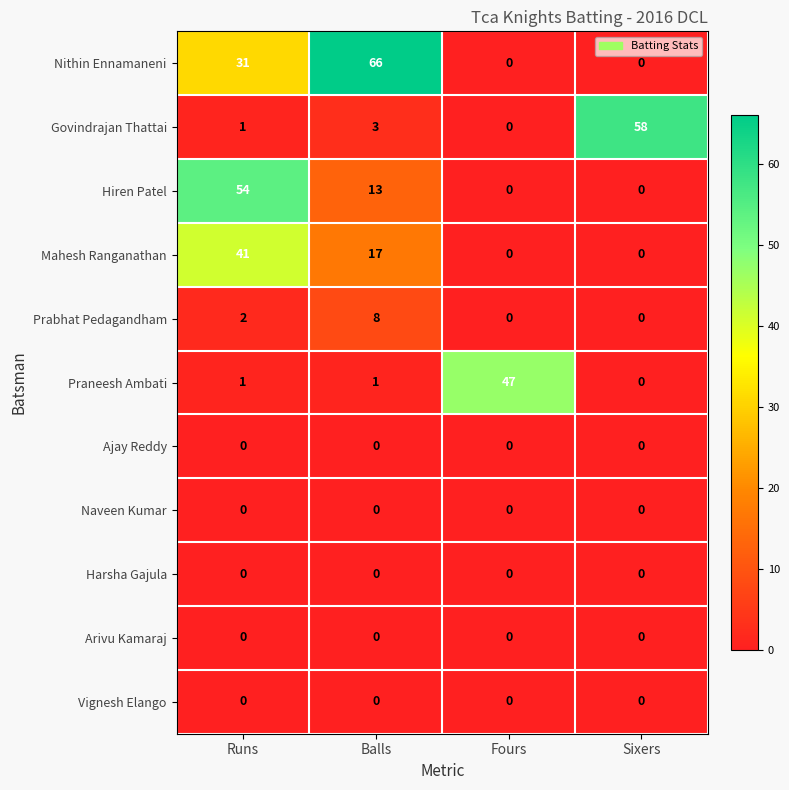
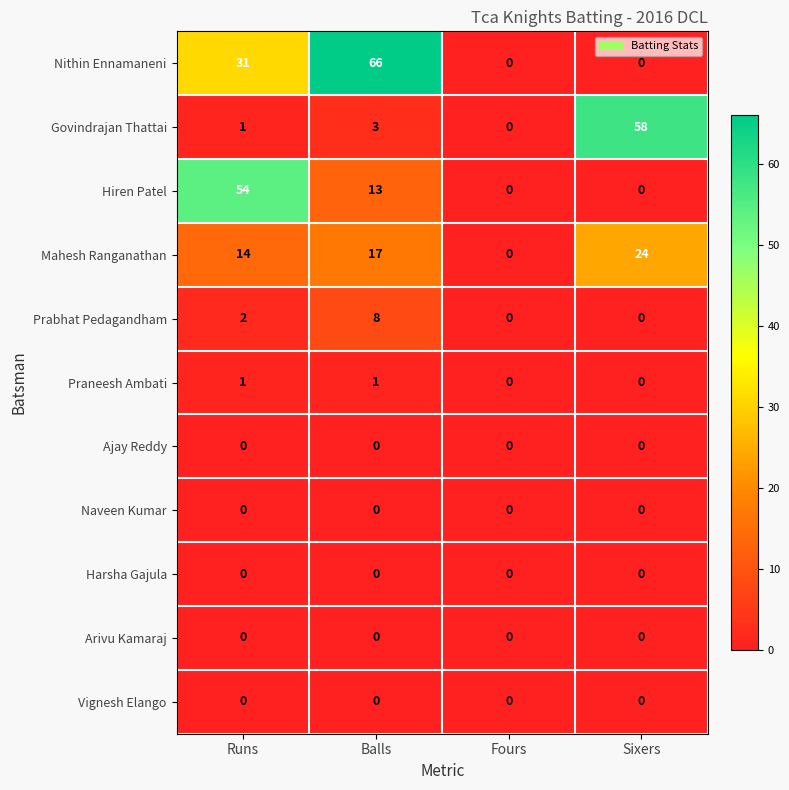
  {
    "Nithin Ennamaneni": {
      "Runs": 31,
      "Balls": 66,
      "Fours": 0,
      "Sixers": 0
    },
    "Govindrajan Thattai": {
      "Runs": 1,
      "Balls": 3,
      "Fours": 0,
      "Sixers": 58
    },
    "Hiren Patel": {
      "Runs": 54,
      "Balls": 13,
      "Fours": 0,
      "Sixers": 0
    },
    "Mahesh Ranganathan": {
-     "Runs": 41,
+     "Runs": 14,
      "Balls": 17,
      "Fours": 0,
-     "Sixers": 0
+     "Sixers": 24
    },
    "Prabhat Pedagandham": {
      "Runs": 2,
      "Balls": 8,
      "Fours": 0,
      "Sixers": 0
    },
    "Praneesh Ambati": {
      "Runs": 1,
      "Balls": 1,
-     "Fours": 47,
+     "Fours": 0,
      "Sixers": 0
    },
    "Ajay Reddy": {
      "Runs": 0,
      "Balls": 0,
      "Fours": 0,
      "Sixers": 0
    },
    "Naveen Kumar": {
      "Runs": 0,
      "Balls": 0,
      "Fours": 0,
      "Sixers": 0
    },
    "Harsha Gajula": {
      "Runs": 0,
      "Balls": 0,
      "Fours": 0,
      "Sixers": 0
    },
    "Arivu Kamaraj": {
      "Runs": 0,
      "Balls": 0,
      "Fours": 0,
      "Sixers": 0
    },
    "Vignesh Elango": {
      "Runs": 0,
      "Balls": 0,
      "Fours": 0,
      "Sixers": 0
    }
  }
